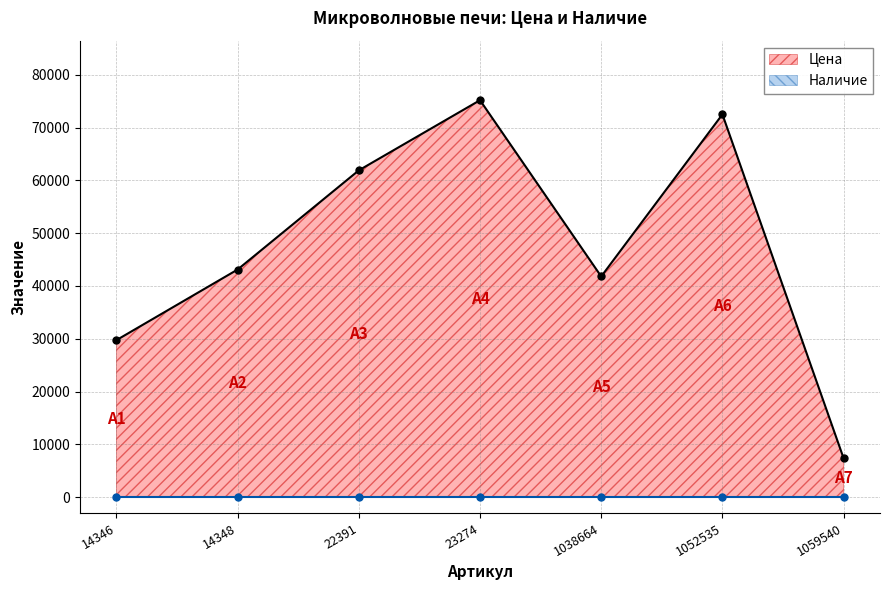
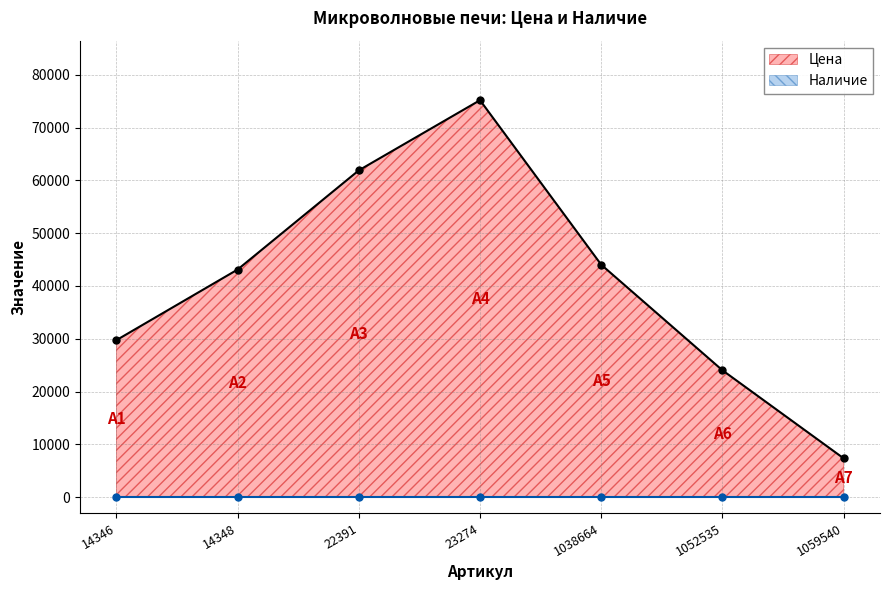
  {
    "Цена": {
      "14346": 30000,
      "14348": 43000,
      "22391": 62000,
      "23274": 75000,
-     "1038664": 42000,
-     "1052535": 73000,
+     "1038664": 44000,
+     "1052535": 24000,
      "1059540": 7000
    },
    "Наличие": {
      "14346": 0,
      "14348": 0,
      "22391": 0,
      "23274": 0,
      "1038664": 0,
      "1052535": 0,
      "1059540": 0
    }
  }
